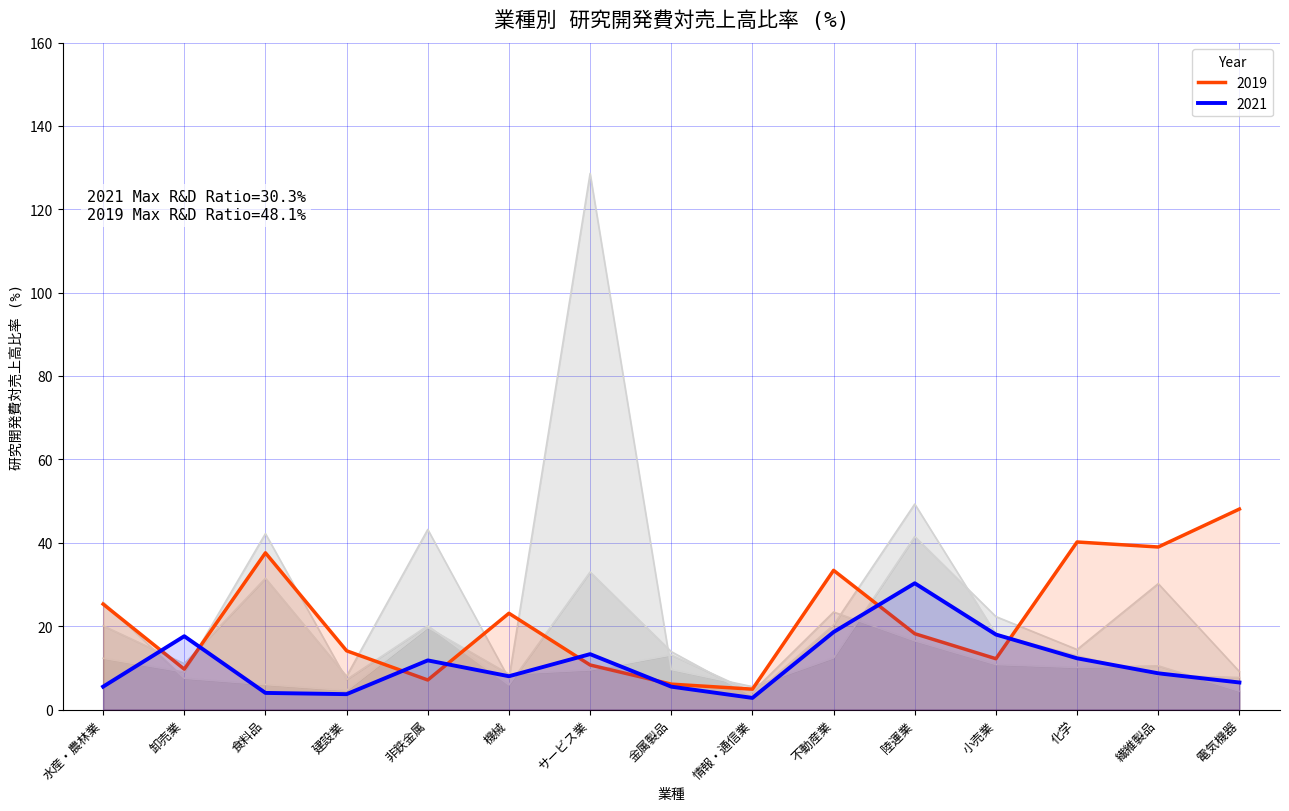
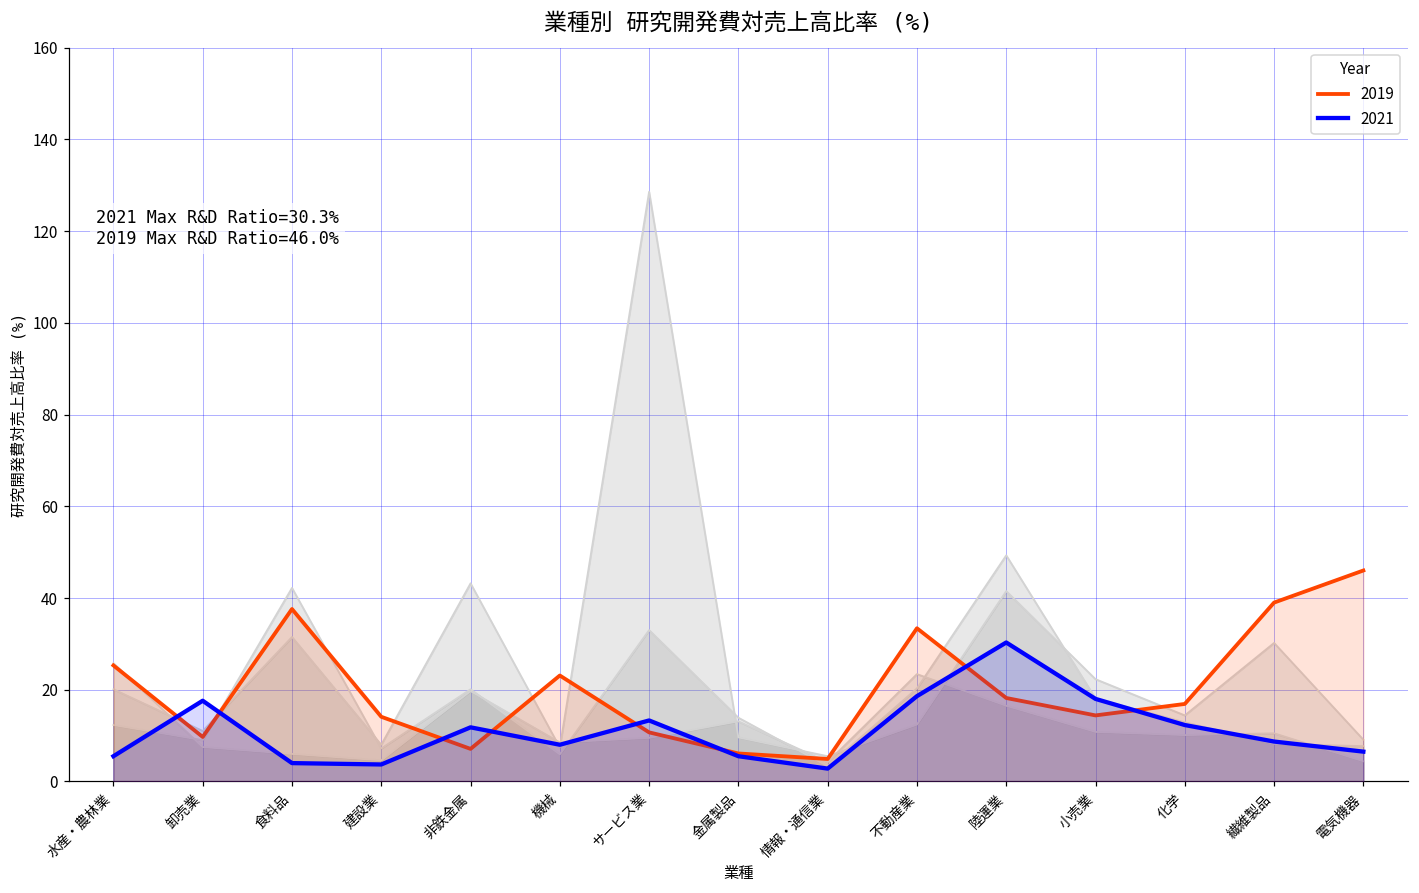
  {
    "2019": {
-     "小売業": "12",
-     "化学": "40",
-     "電気機器": "48.1%"
+     "小売業": "14",
+     "化学": "17",
+     "電気機器": "46.0%"
    },
    "2021": {
      "水産・農林業": "6",
      "卸売業": "18",
      "食料品": "4",
      "建設業": "4",
      "非鉄金属": "12",
      "サービス業": "13",
      "不動産業": "19",
      "陸運業": "30",
      "電気機器": "7"
    }
  }
